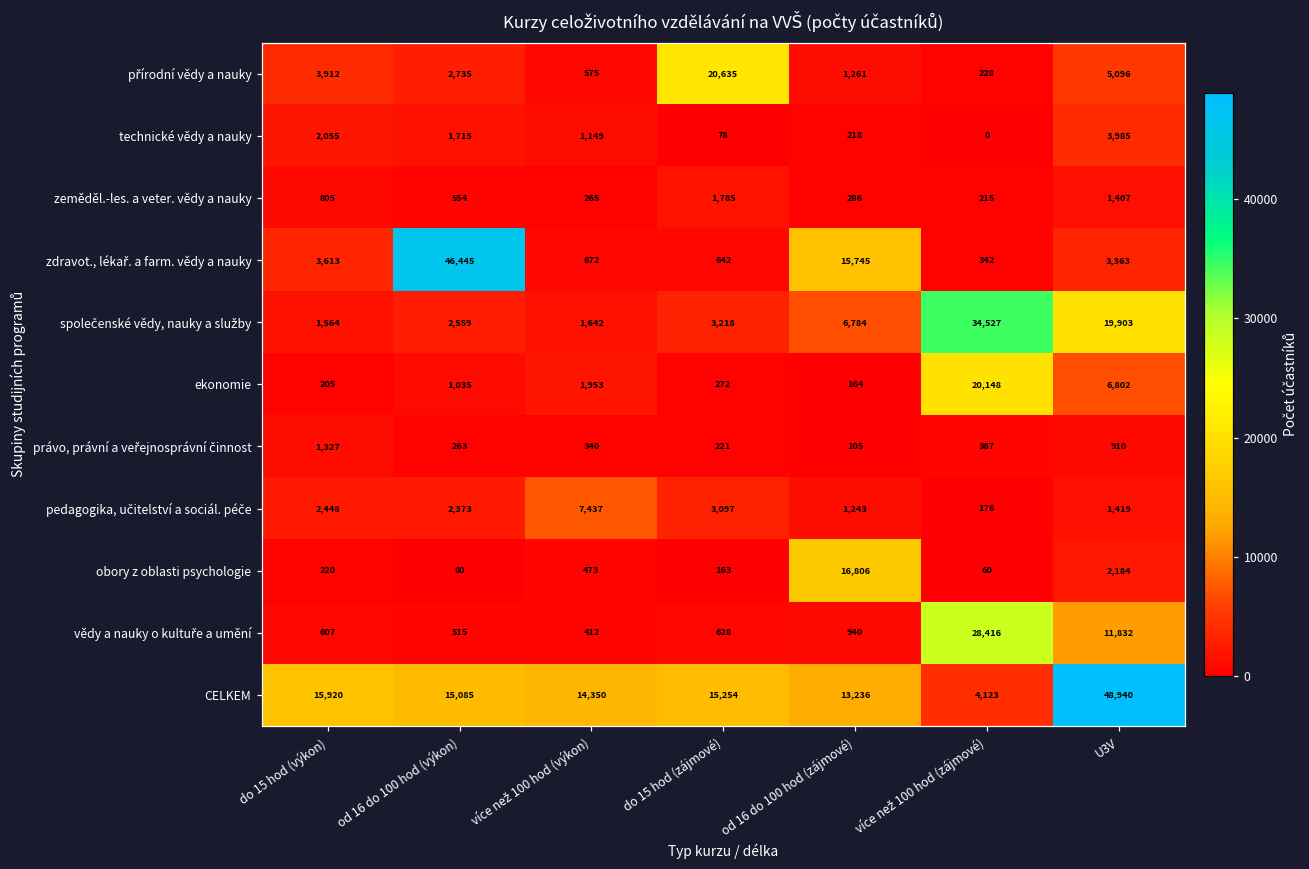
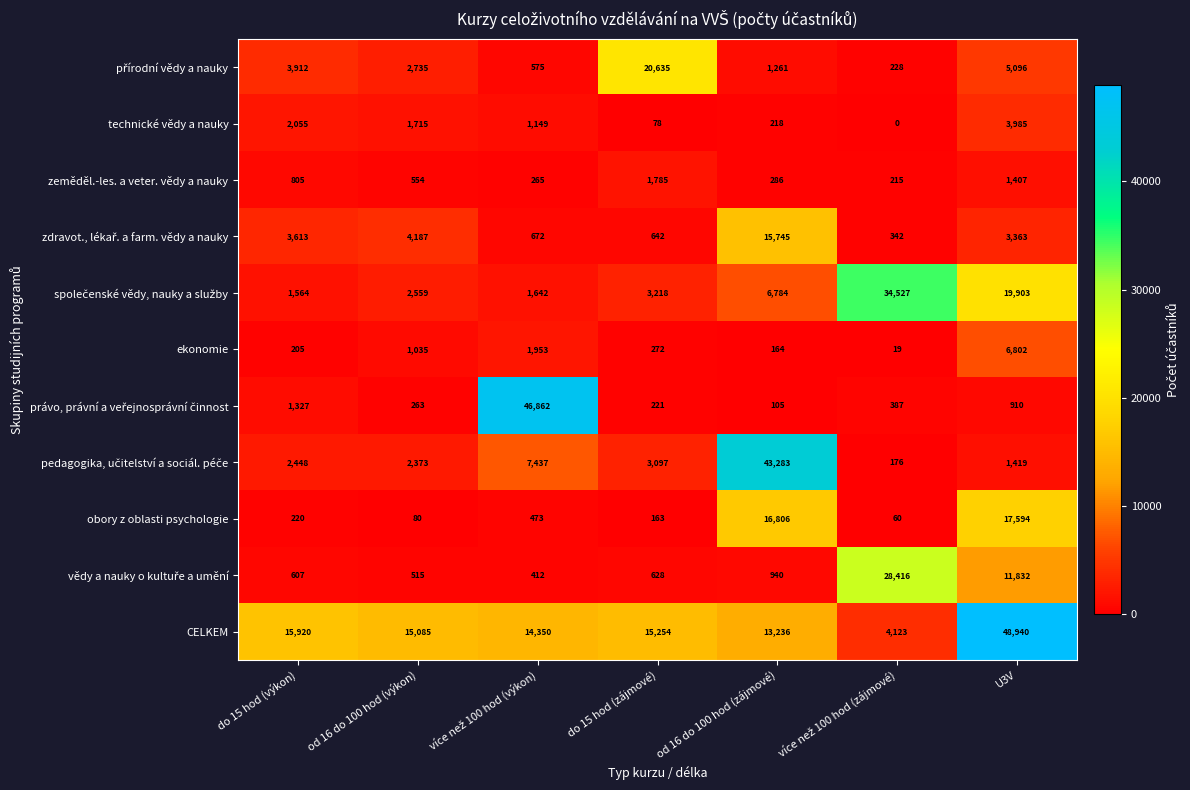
  {
    "přírodní vědy a nauky": {
      "do 15 hod (výkon)": "3,912",
      "od 16 do 100 hod (výkon)": "2,735",
      "více než 100 hod (výkon)": "575",
      "do 15 hod (zájmové)": "20,635",
      "od 16 do 100 hod (zájmové)": "1,261",
      "více než 100 hod (zájmové)": "228",
      "U3V": "5,096"
    },
    "technické vědy a nauky": {
      "do 15 hod (výkon)": "2,055",
      "od 16 do 100 hod (výkon)": "1,715",
      "více než 100 hod (výkon)": "1,149",
      "do 15 hod (zájmové)": "78",
      "od 16 do 100 hod (zájmové)": "218",
      "více než 100 hod (zájmové)": "0",
      "U3V": "3,985"
    },
    "zeměděl.-les. a veter. vědy a nauky": {
      "do 15 hod (výkon)": "805",
      "od 16 do 100 hod (výkon)": "554",
      "více než 100 hod (výkon)": "265",
      "do 15 hod (zájmové)": "1,785",
      "od 16 do 100 hod (zájmové)": "286",
      "více než 100 hod (zájmové)": "215",
      "U3V": "1,407"
    },
    "zdravot., lékař. a farm. vědy a nauky": {
      "do 15 hod (výkon)": "3,613",
-     "od 16 do 100 hod (výkon)": "46,445",
+     "od 16 do 100 hod (výkon)": "4,187",
      "více než 100 hod (výkon)": "672",
      "do 15 hod (zájmové)": "642",
      "od 16 do 100 hod (zájmové)": "15,745",
      "více než 100 hod (zájmové)": "342",
      "U3V": "3,363"
    },
    "společenské vědy, nauky a služby": {
      "do 15 hod (výkon)": "1,564",
      "od 16 do 100 hod (výkon)": "2,559",
      "více než 100 hod (výkon)": "1,642",
      "do 15 hod (zájmové)": "3,218",
      "od 16 do 100 hod (zájmové)": "6,784",
      "více než 100 hod (zájmové)": "34,527",
      "U3V": "19,903"
    },
    "ekonomie": {
      "do 15 hod (výkon)": "205",
      "od 16 do 100 hod (výkon)": "1,035",
      "více než 100 hod (výkon)": "1,953",
      "do 15 hod (zájmové)": "272",
      "od 16 do 100 hod (zájmové)": "164",
-     "více než 100 hod (zájmové)": "20,148",
+     "více než 100 hod (zájmové)": "19",
      "U3V": "6,802"
    },
    "právo, právní a veřejnosprávní činnost": {
      "do 15 hod (výkon)": "1,327",
      "od 16 do 100 hod (výkon)": "263",
-     "více než 100 hod (výkon)": "340",
+     "více než 100 hod (výkon)": "46,862",
      "do 15 hod (zájmové)": "221",
      "od 16 do 100 hod (zájmové)": "105",
      "více než 100 hod (zájmové)": "387",
      "U3V": "910"
    },
    "pedagogika, učitelství a sociál. péče": {
      "do 15 hod (výkon)": "2,448",
      "od 16 do 100 hod (výkon)": "2,373",
      "více než 100 hod (výkon)": "7,437",
      "do 15 hod (zájmové)": "3,097",
-     "od 16 do 100 hod (zájmové)": "1,243",
+     "od 16 do 100 hod (zájmové)": "43,283",
      "více než 100 hod (zájmové)": "176",
      "U3V": "1,419"
    },
    "obory z oblasti psychologie": {
      "do 15 hod (výkon)": "220",
      "od 16 do 100 hod (výkon)": "80",
      "více než 100 hod (výkon)": "473",
      "do 15 hod (zájmové)": "163",
      "od 16 do 100 hod (zájmové)": "16,806",
      "více než 100 hod (zájmové)": "60",
-     "U3V": "2,184"
+     "U3V": "17,594"
    },
    "vědy a nauky o kultuře a umění": {
      "do 15 hod (výkon)": "607",
      "od 16 do 100 hod (výkon)": "515",
      "více než 100 hod (výkon)": "412",
      "do 15 hod (zájmové)": "628",
      "od 16 do 100 hod (zájmové)": "940",
      "více než 100 hod (zájmové)": "28,416",
      "U3V": "11,832"
    },
    "CELKEM": {
      "do 15 hod (výkon)": "15,920",
      "od 16 do 100 hod (výkon)": "15,085",
      "více než 100 hod (výkon)": "14,350",
      "do 15 hod (zájmové)": "15,254",
      "od 16 do 100 hod (zájmové)": "13,236",
      "více než 100 hod (zájmové)": "4,123",
      "U3V": "48,940"
    }
  }
